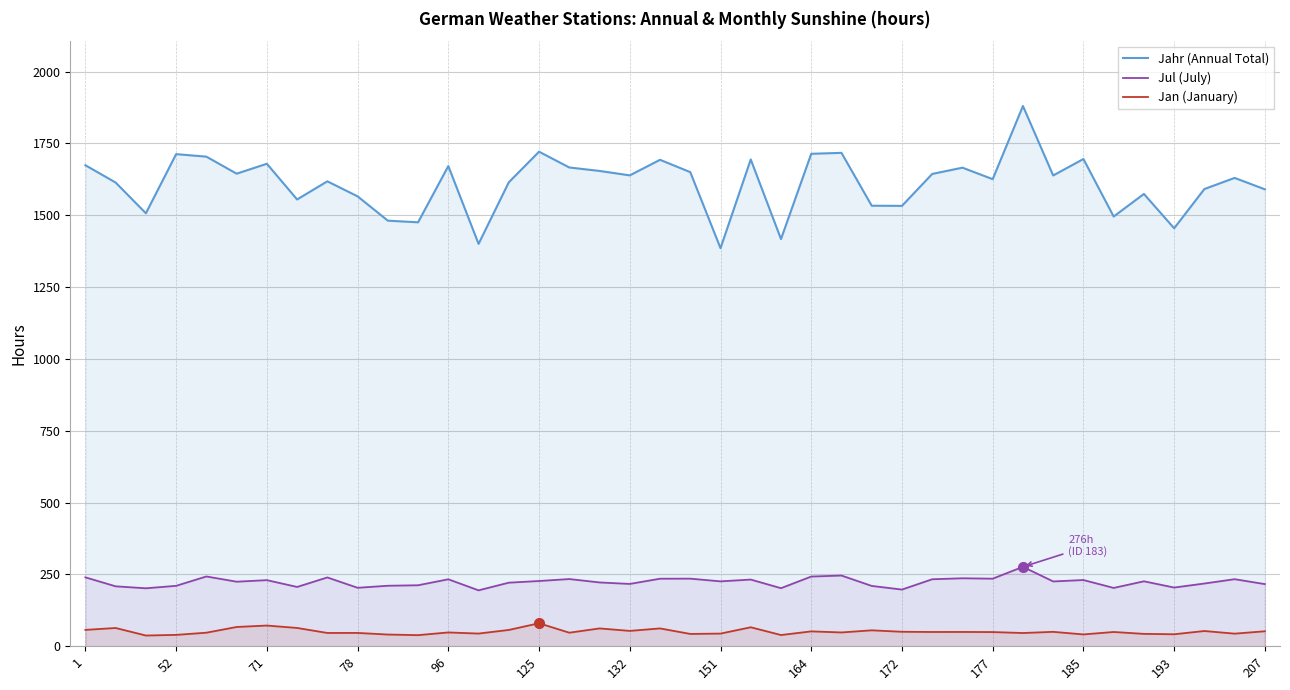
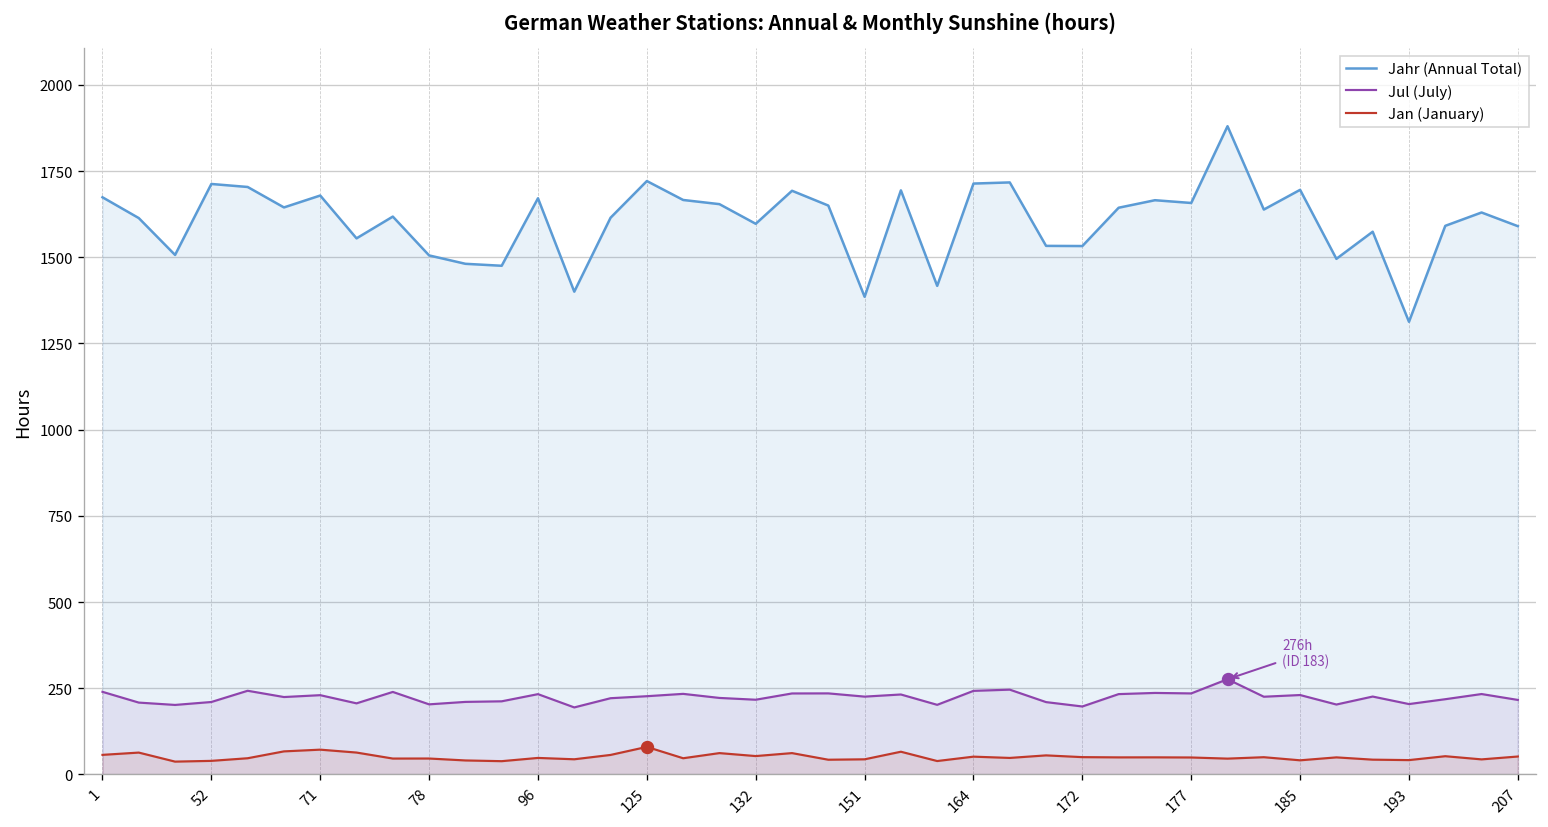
  {
    "Jahr (Annual Total)": {
      "52": 1710,
      "71": 1680,
-     "78": 1570,
+     "78": 1510,
      "96": 1670,
      "125": 1720,
-     "132": 1640,
+     "132": 1600,
      "151": 1390,
      "164": 1710,
      "172": 1530,
-     "177": 1630,
+     "177": 1660,
      "185": 1700,
-     "193": 1450,
+     "193": 1310,
      "207": 1590
    }
  }
